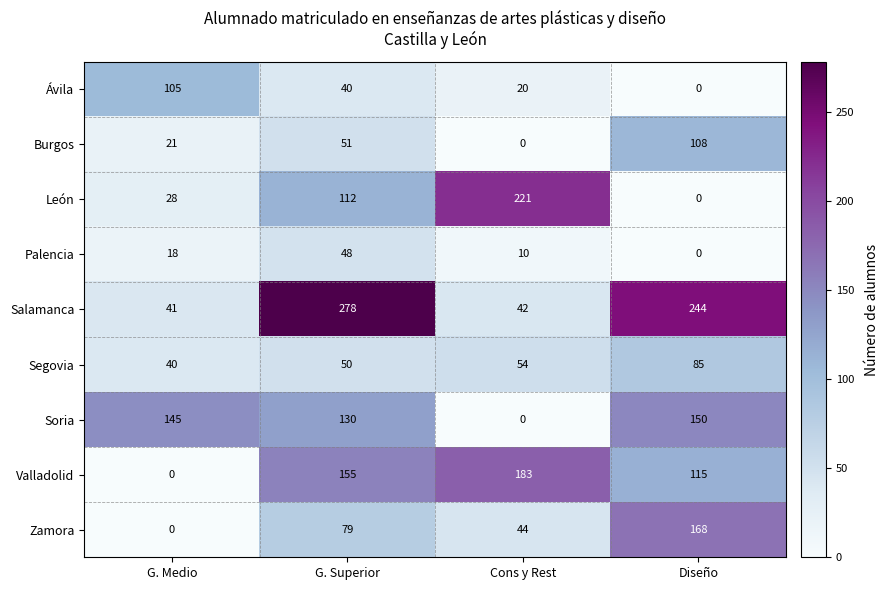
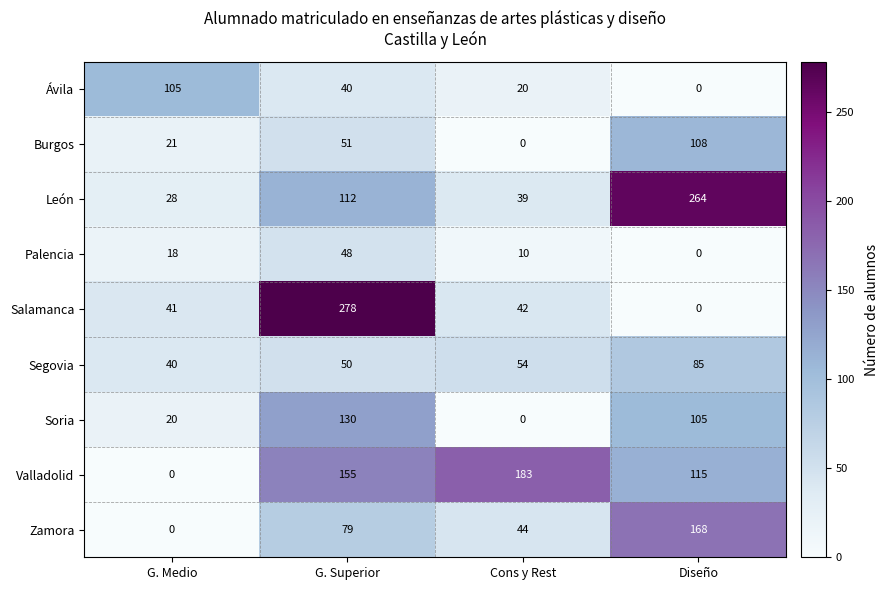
  {
    "Ávila": {
      "G. Medio": 105,
      "G. Superior": 40,
      "Cons y Rest": 20,
      "Diseño": 0
    },
    "Burgos": {
      "G. Medio": 21,
      "G. Superior": 51,
      "Cons y Rest": 0,
      "Diseño": 108
    },
    "León": {
      "G. Medio": 28,
      "G. Superior": 112,
-     "Cons y Rest": 221,
-     "Diseño": 0
+     "Cons y Rest": 39,
+     "Diseño": 264
    },
    "Palencia": {
      "G. Medio": 18,
      "G. Superior": 48,
      "Cons y Rest": 10,
      "Diseño": 0
    },
    "Salamanca": {
      "G. Medio": 41,
      "G. Superior": 278,
      "Cons y Rest": 42,
-     "Diseño": 244
+     "Diseño": 0
    },
    "Segovia": {
      "G. Medio": 40,
      "G. Superior": 50,
      "Cons y Rest": 54,
      "Diseño": 85
    },
    "Soria": {
-     "G. Medio": 145,
+     "G. Medio": 20,
      "G. Superior": 130,
      "Cons y Rest": 0,
-     "Diseño": 150
+     "Diseño": 105
    },
    "Valladolid": {
      "G. Medio": 0,
      "G. Superior": 155,
      "Cons y Rest": 183,
      "Diseño": 115
    },
    "Zamora": {
      "G. Medio": 0,
      "G. Superior": 79,
      "Cons y Rest": 44,
      "Diseño": 168
    }
  }
